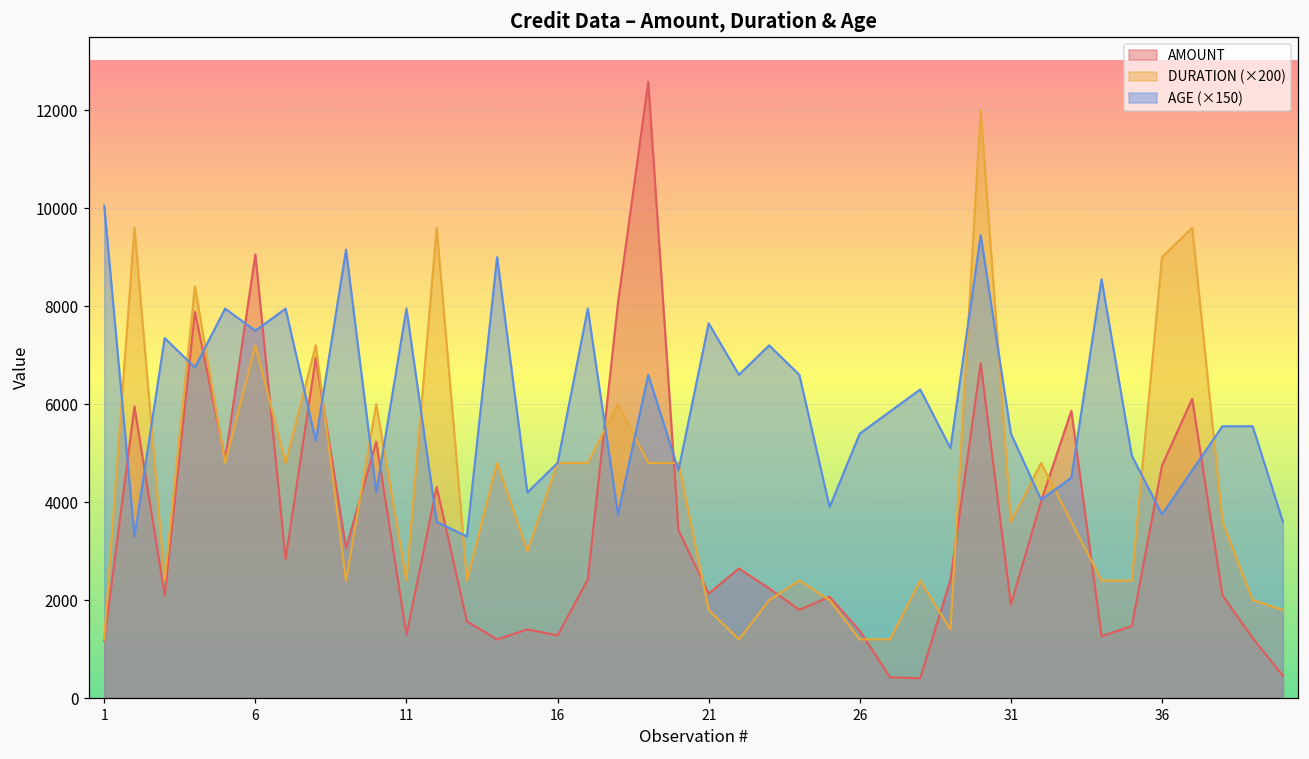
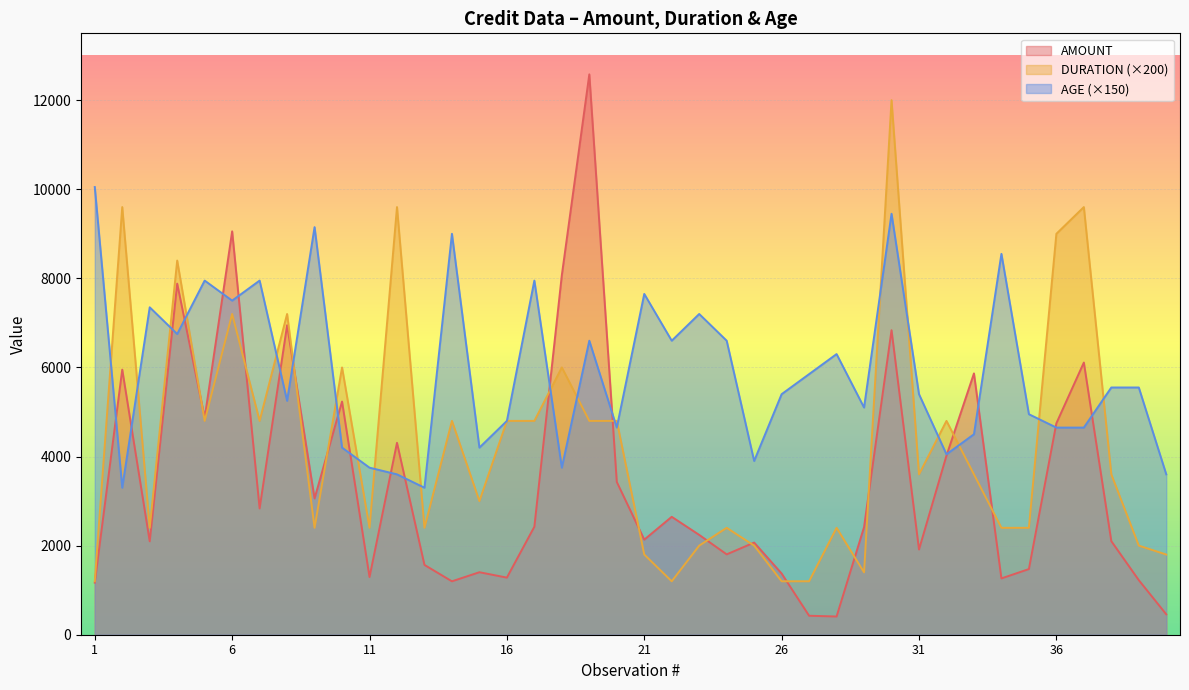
  {
    "AGE (×150)": {
      "1": 10100,
      "6": 7500,
-     "11": 8000,
+     "11": 3800,
      "21": 7700,
      "26": 5400,
      "31": 5400,
-     "36": 3800
+     "36": 4700
    }
  }
